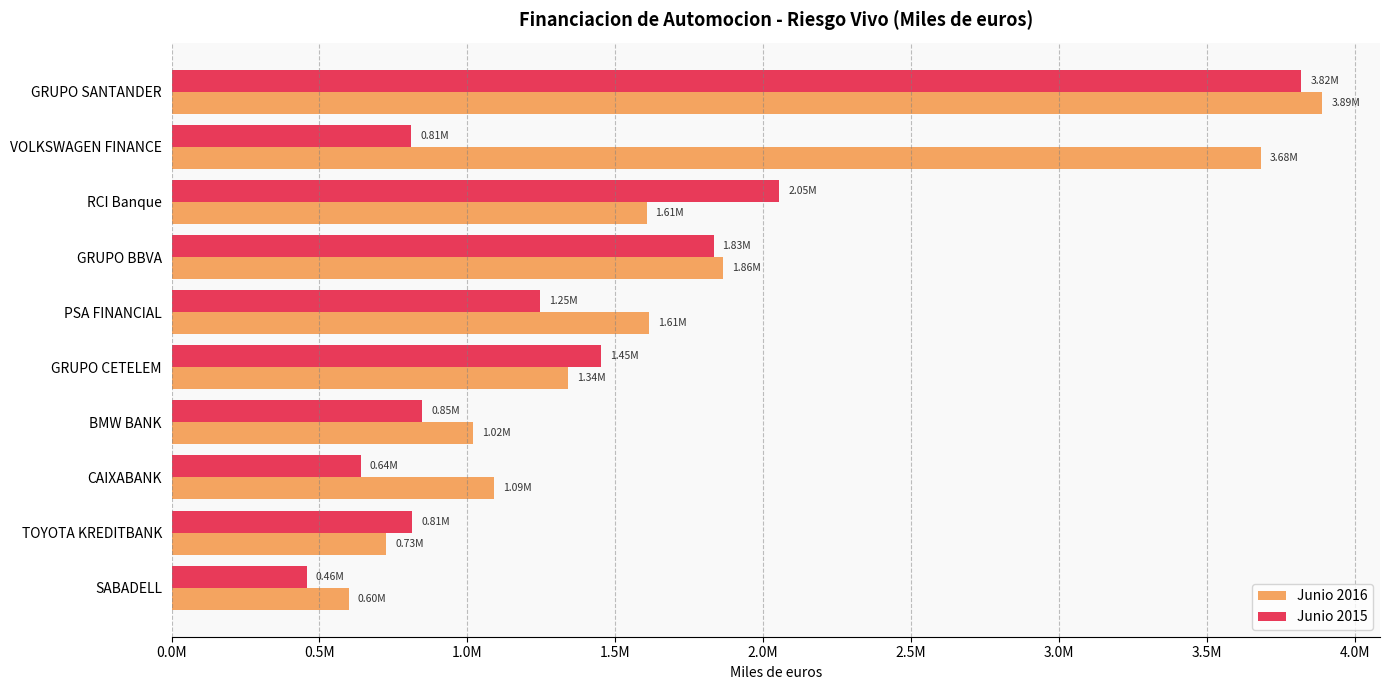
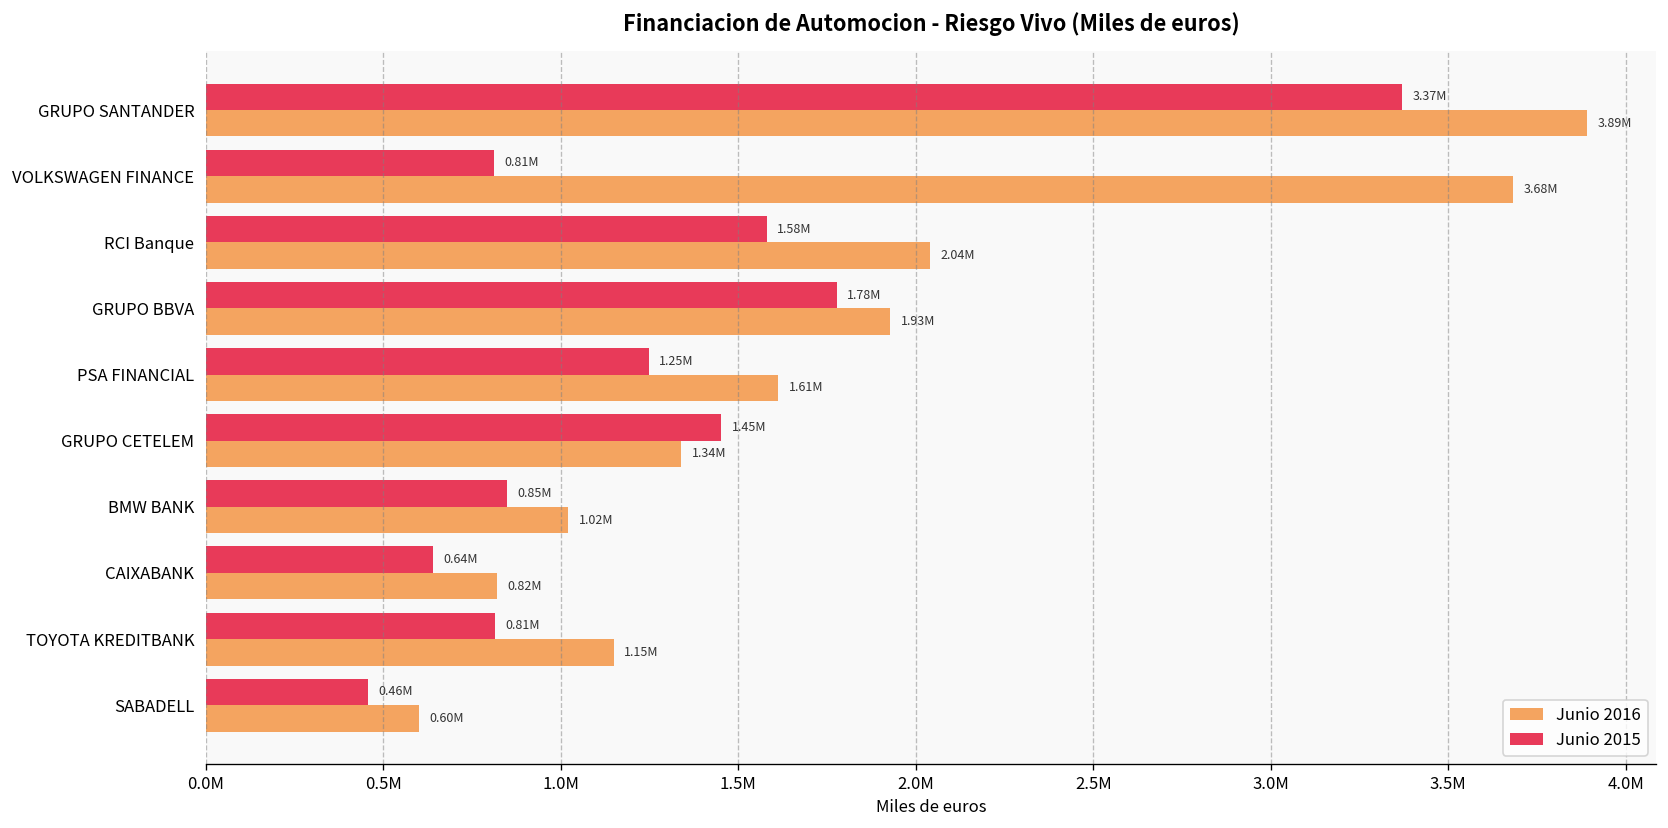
  {
    "Junio 2016": {
      "GRUPO SANTANDER": "3.89M",
      "VOLKSWAGEN FINANCE": "3.68M",
-     "RCI Banque": "1.61M",
-     "GRUPO BBVA": "1.86M",
+     "RCI Banque": "2.04M",
+     "GRUPO BBVA": "1.93M",
      "PSA FINANCIAL": "1.61M",
      "GRUPO CETELEM": "1.34M",
      "BMW BANK": "1.02M",
-     "CAIXABANK": "1.09M",
-     "TOYOTA KREDITBANK": "0.73M",
+     "CAIXABANK": "0.82M",
+     "TOYOTA KREDITBANK": "1.15M",
      "SABADELL": "0.60M"
    },
    "Junio 2015": {
-     "GRUPO SANTANDER": "3.82M",
+     "GRUPO SANTANDER": "3.37M",
      "VOLKSWAGEN FINANCE": "0.81M",
-     "RCI Banque": "2.05M",
-     "GRUPO BBVA": "1.83M",
+     "RCI Banque": "1.58M",
+     "GRUPO BBVA": "1.78M",
      "PSA FINANCIAL": "1.25M",
      "GRUPO CETELEM": "1.45M",
      "BMW BANK": "0.85M",
      "CAIXABANK": "0.64M",
      "TOYOTA KREDITBANK": "0.81M",
      "SABADELL": "0.46M"
    }
  }
